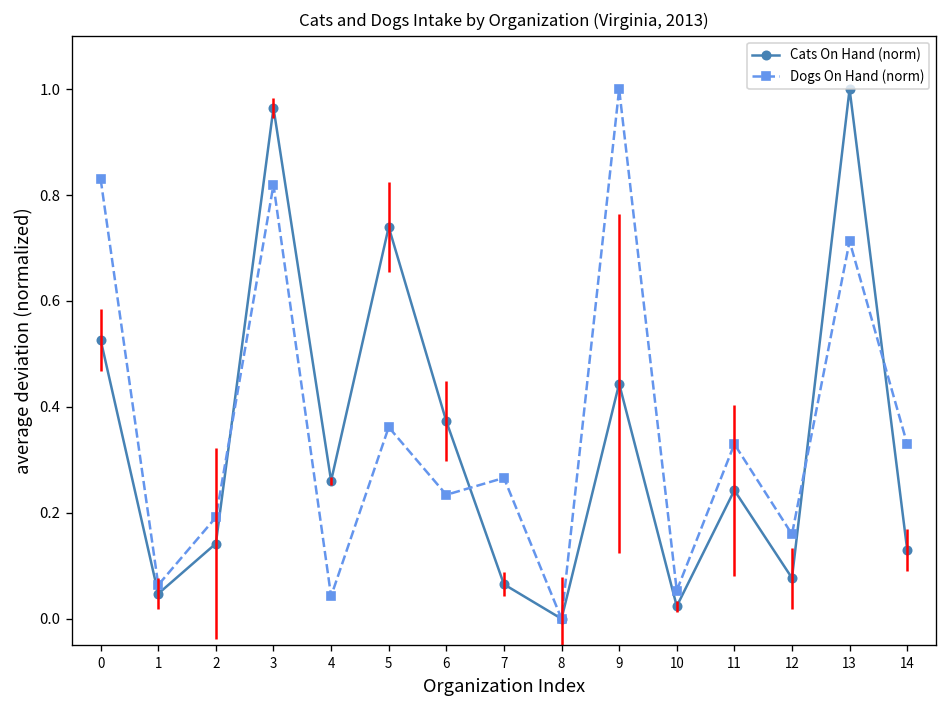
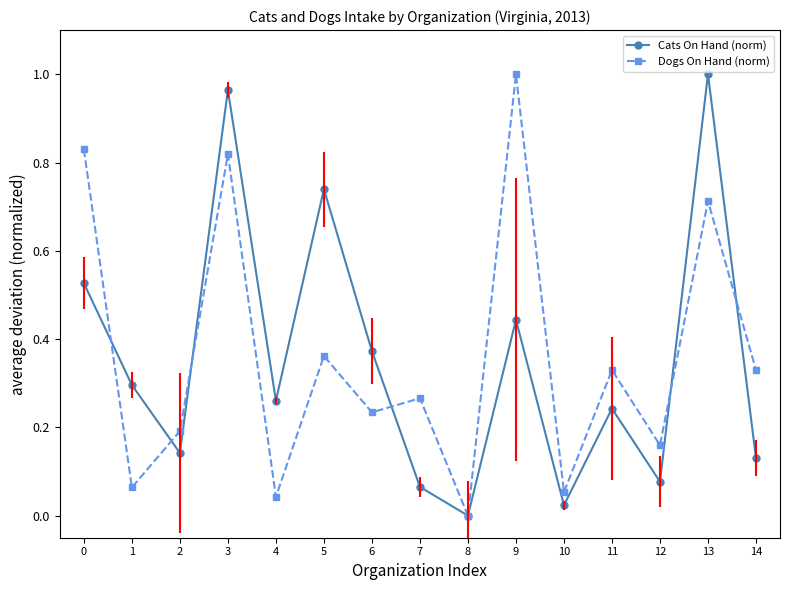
  {
    "Cats On Hand (norm)": {
      "0": 0.53,
-     "1": 0.05,
+     "1": 0.30,
      "2": 0.14,
      "3": 0.96,
      "4": 0.26,
      "5": 0.74,
      "6": 0.37,
      "7": 0.07,
      "9": 0.44,
      "10": 0.02,
      "11": 0.24,
      "12": 0.08,
      "13": 1.00,
      "14": 0.13
    },
    "Dogs On Hand (norm)": {
      "0": 0.83,
      "1": 0.06,
      "2": 0.19,
      "3": 0.82,
      "4": 0.04,
      "5": 0.36,
      "6": 0.23,
      "7": 0.27,
      "9": 1.00,
      "10": 0.05,
      "11": 0.33,
      "12": 0.16,
      "13": 0.71,
      "14": 0.33
    }
  }
